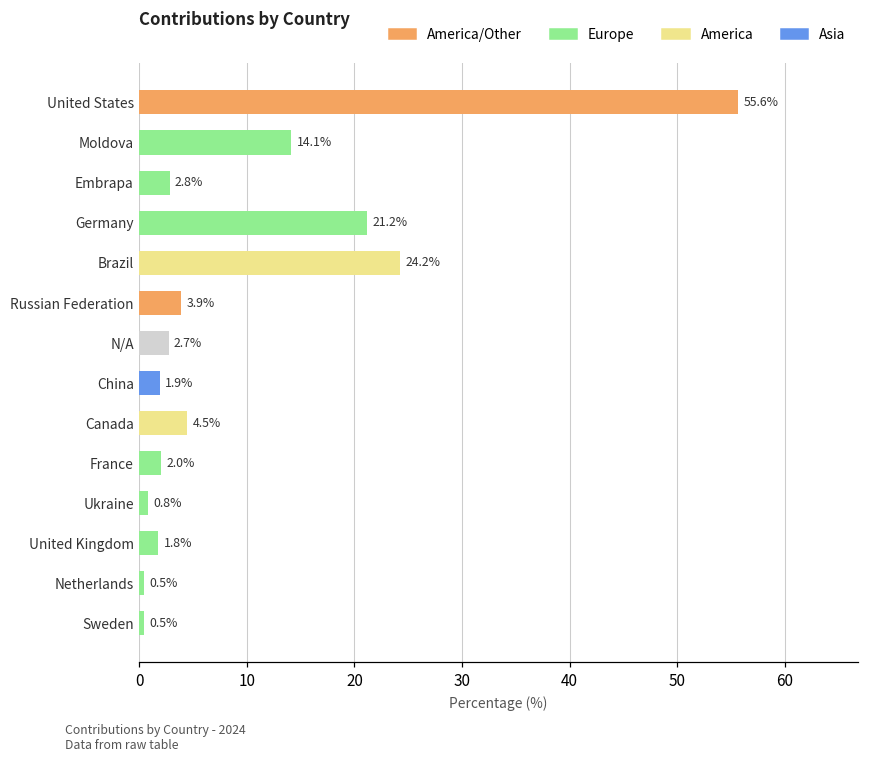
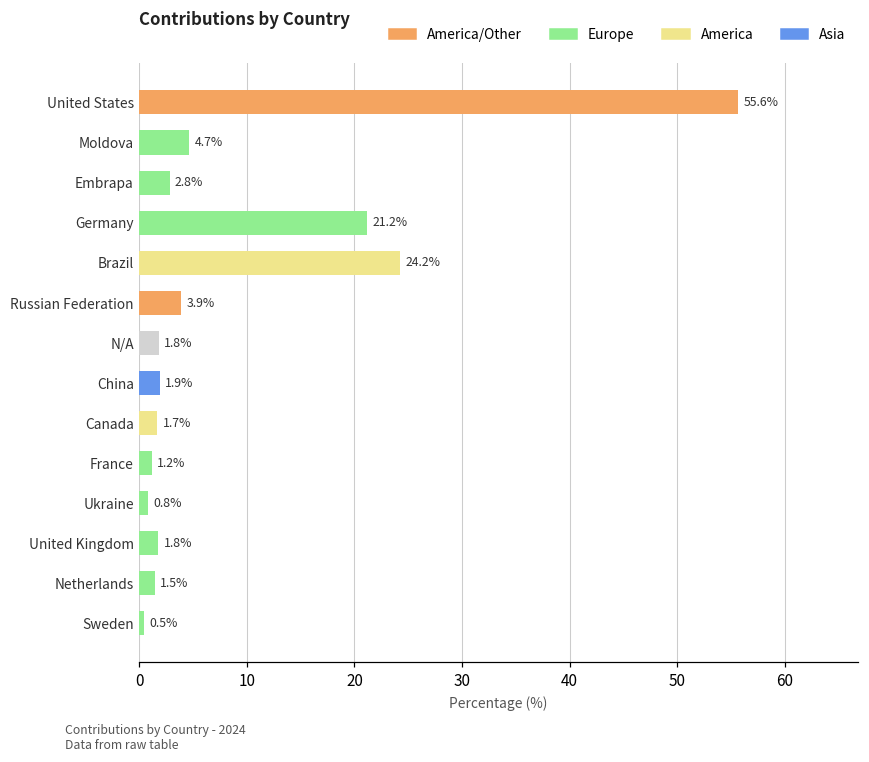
  {
    "United States": "55.6%",
-   "Moldova": "14.1%",
+   "Moldova": "4.7%",
    "Embrapa": "2.8%",
    "Germany": "21.2%",
    "Brazil": "24.2%",
    "Russian Federation": "3.9%",
-   "N/A": "2.7%",
+   "N/A": "1.8%",
    "China": "1.9%",
-   "Canada": "4.5%",
-   "France": "2.0%",
+   "Canada": "1.7%",
+   "France": "1.2%",
    "Ukraine": "0.8%",
    "United Kingdom": "1.8%",
-   "Netherlands": "0.5%",
+   "Netherlands": "1.5%",
    "Sweden": "0.5%"
  }
